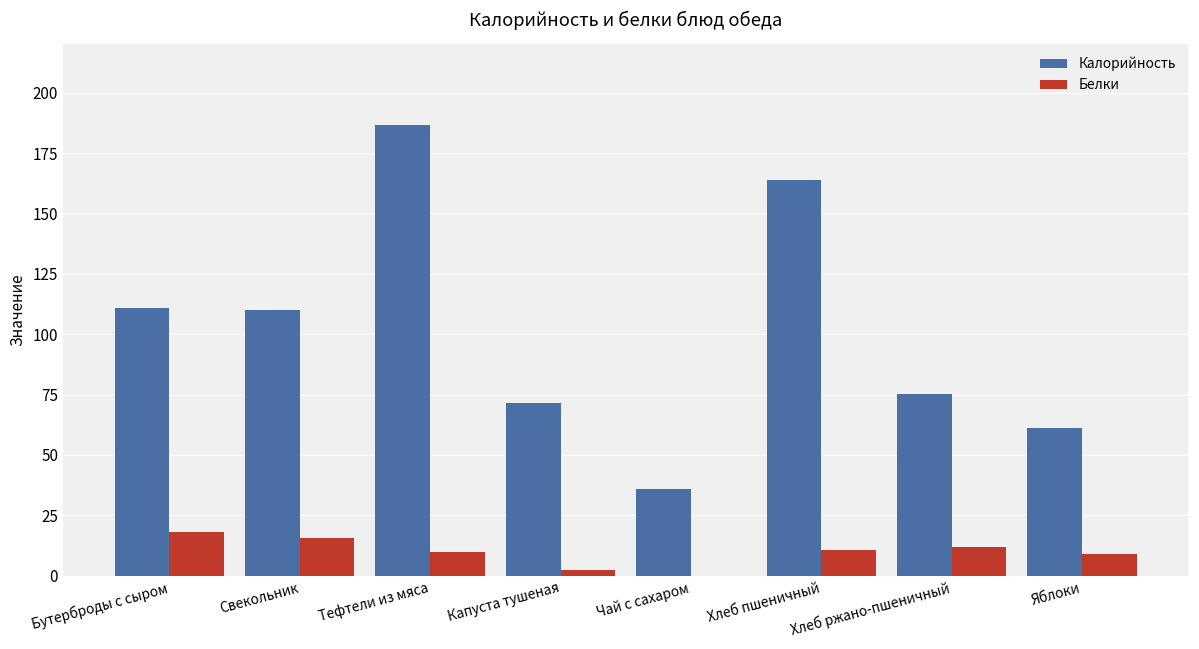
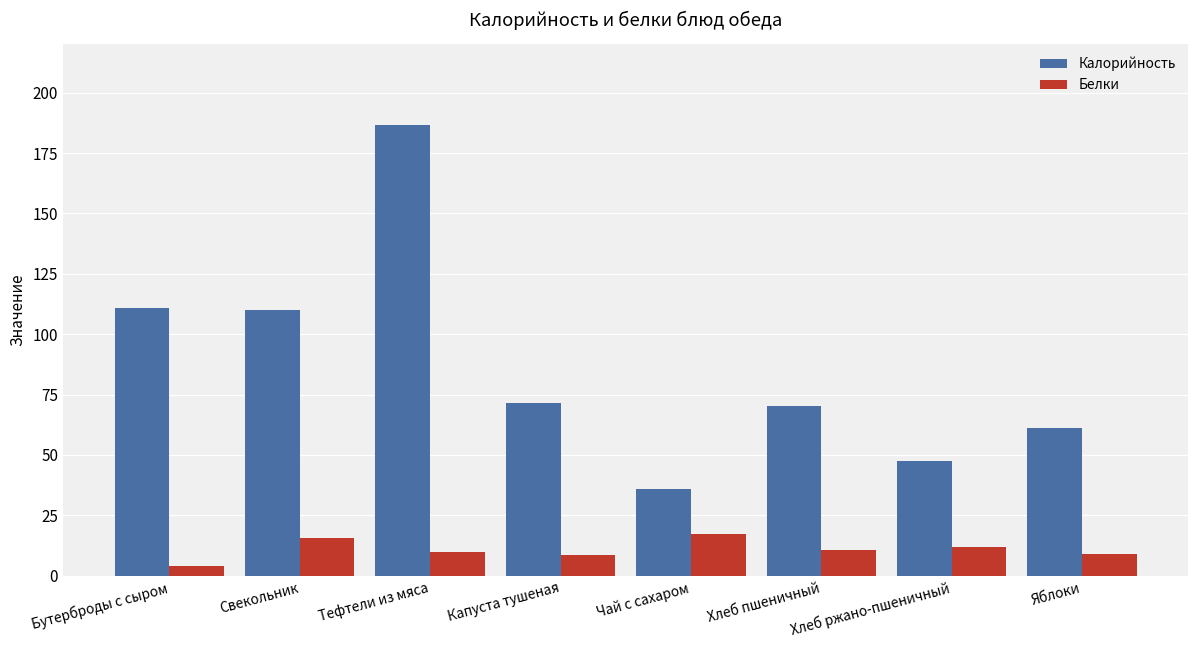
  {
    "Калорийность": {
      "Бутерброды с сыром": 111,
      "Свекольник": 110,
      "Тефтели из мяса": 187,
      "Капуста тушеная": 71,
      "Чай с сахаром": 36,
-     "Хлеб пшеничный": 164,
-     "Хлеб ржано-пшеничный": 75,
+     "Хлеб пшеничный": 70,
+     "Хлеб ржано-пшеничный": 47,
      "Яблоки": 61
    },
    "Белки": {
-     "Бутерброды с сыром": 18,
+     "Бутерброды с сыром": 4,
      "Свекольник": 16,
      "Тефтели из мяса": 10,
-     "Капуста тушеная": 2,
-     "Чай с сахаром": 0,
+     "Капуста тушеная": 9,
+     "Чай с сахаром": 17,
      "Хлеб пшеничный": 11,
      "Хлеб ржано-пшеничный": 12,
      "Яблоки": 9
    }
  }
